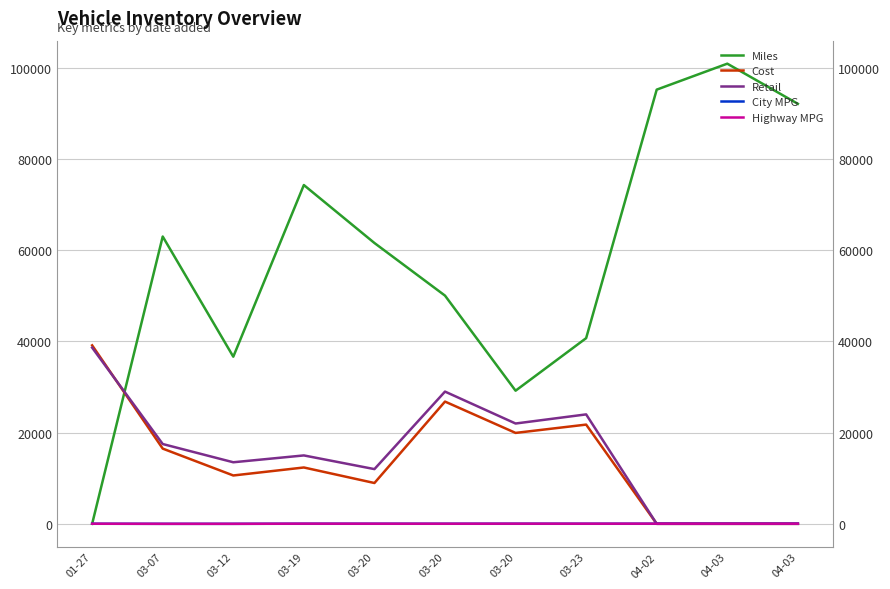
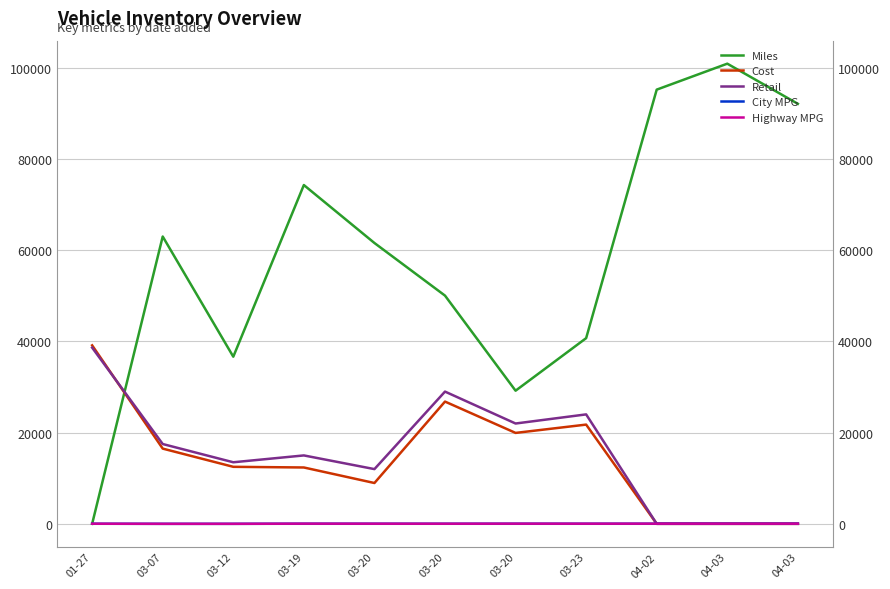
  {
    "Miles": {
      "03-07": 63000,
      "03-12": 37000,
      "03-19": 74000,
      "03-23": 41000,
      "04-02": 95000
    },
    "Cost": {
      "03-07": 16000,
-     "03-12": 11000,
+     "03-12": 13000,
      "03-19": 12000,
      "03-23": 22000
    },
    "Retail": {
      "03-07": 18000,
      "03-12": 14000,
      "03-19": 15000,
      "03-23": 24000
    },
    "Highway MPG": {
      "03-07": 0,
      "03-12": 0,
      "03-19": 0,
      "03-23": 0
    }
  }
